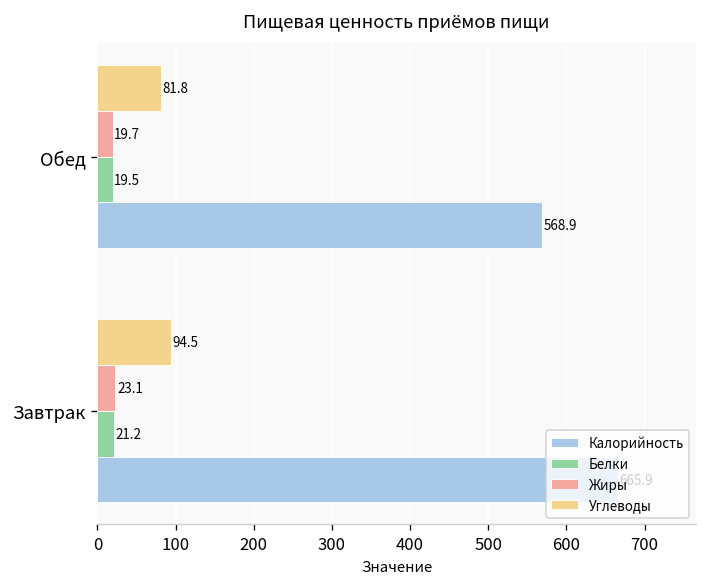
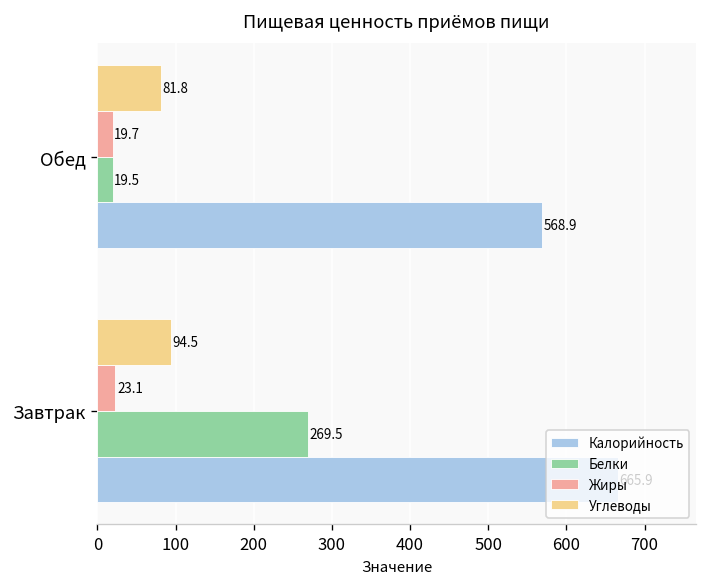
  {
    "Калорийность": {
      "Обед": 568.9
    },
    "Белки": {
      "Обед": 19.5,
-     "Завтрак": 21.2
+     "Завтрак": 269.5
    }
  }
